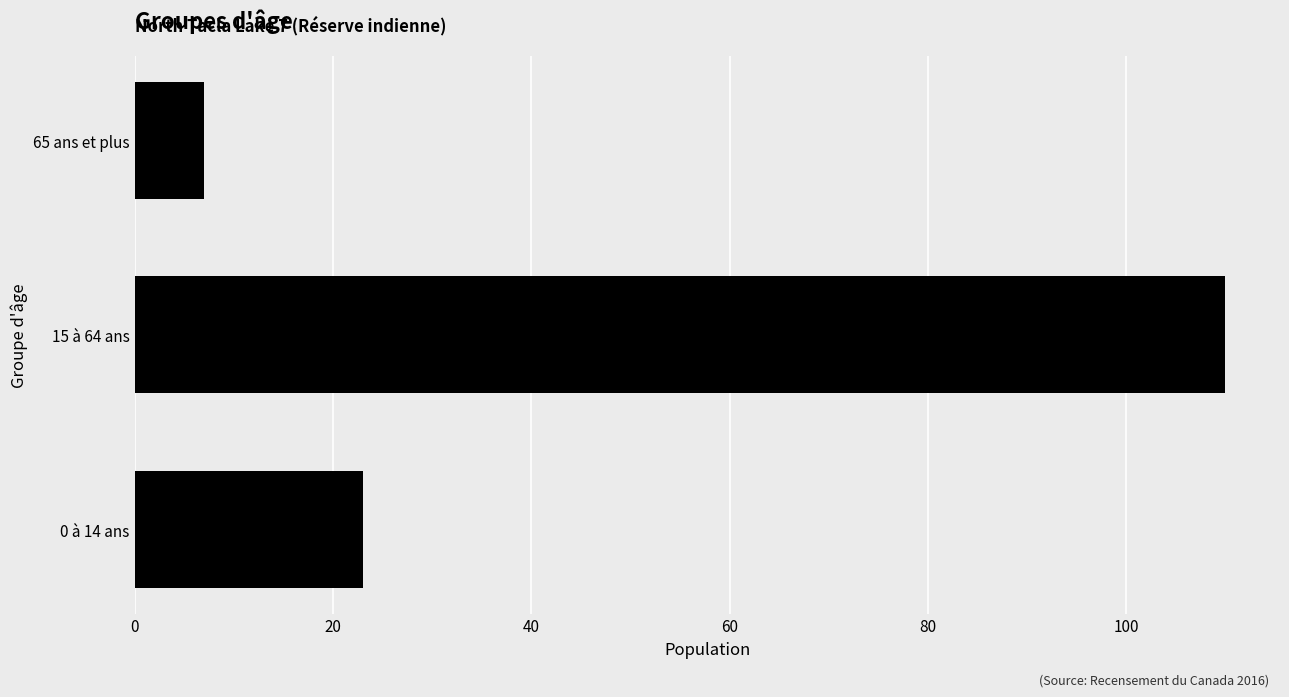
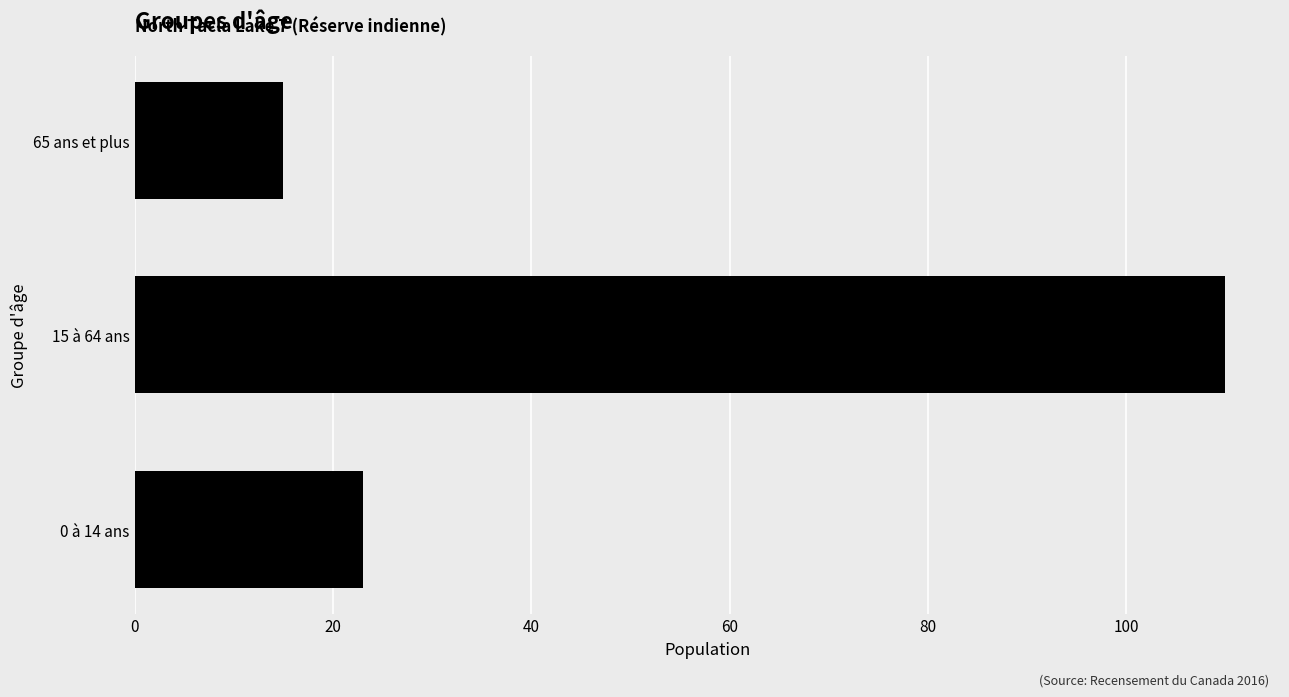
  {
-   "65 ans et plus": 7,
+   "65 ans et plus": 15,
    "15 à 64 ans": 110,
    "0 à 14 ans": 23
  }
